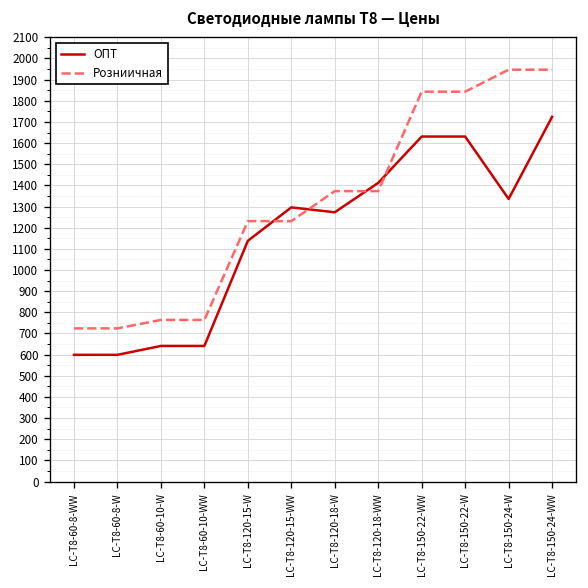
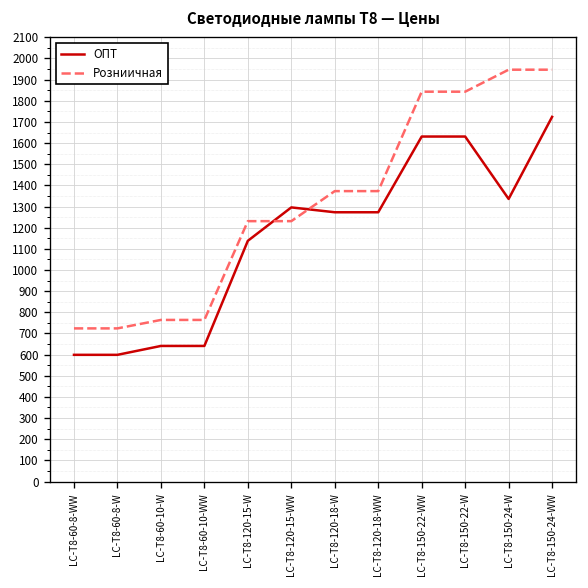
  {
    "ОПТ": {
      "LC-T8-60-8-WW": 600,
      "LC-T8-60-8-W": 600,
      "LC-T8-60-10-W": 640,
      "LC-T8-60-10-WW": 640,
      "LC-T8-120-15-W": 1140,
      "LC-T8-120-15-WW": 1300,
      "LC-T8-120-18-W": 1270,
-     "LC-T8-120-18-WW": 1410,
+     "LC-T8-120-18-WW": 1270,
      "LC-T8-150-22-WW": 1630,
      "LC-T8-150-22-W": 1630,
      "LC-T8-150-24-W": 1340,
      "LC-T8-150-24-WW": 1720
    },
    "Розниичная": {
      "LC-T8-60-8-WW": 720,
      "LC-T8-60-8-W": 720,
      "LC-T8-60-10-W": 760,
      "LC-T8-60-10-WW": 760,
      "LC-T8-120-15-W": 1230,
      "LC-T8-120-15-WW": 1230,
      "LC-T8-120-18-W": 1370,
      "LC-T8-120-18-WW": 1370,
      "LC-T8-150-22-WW": 1840,
      "LC-T8-150-22-W": 1840,
      "LC-T8-150-24-W": 1950,
      "LC-T8-150-24-WW": 1950
    }
  }
